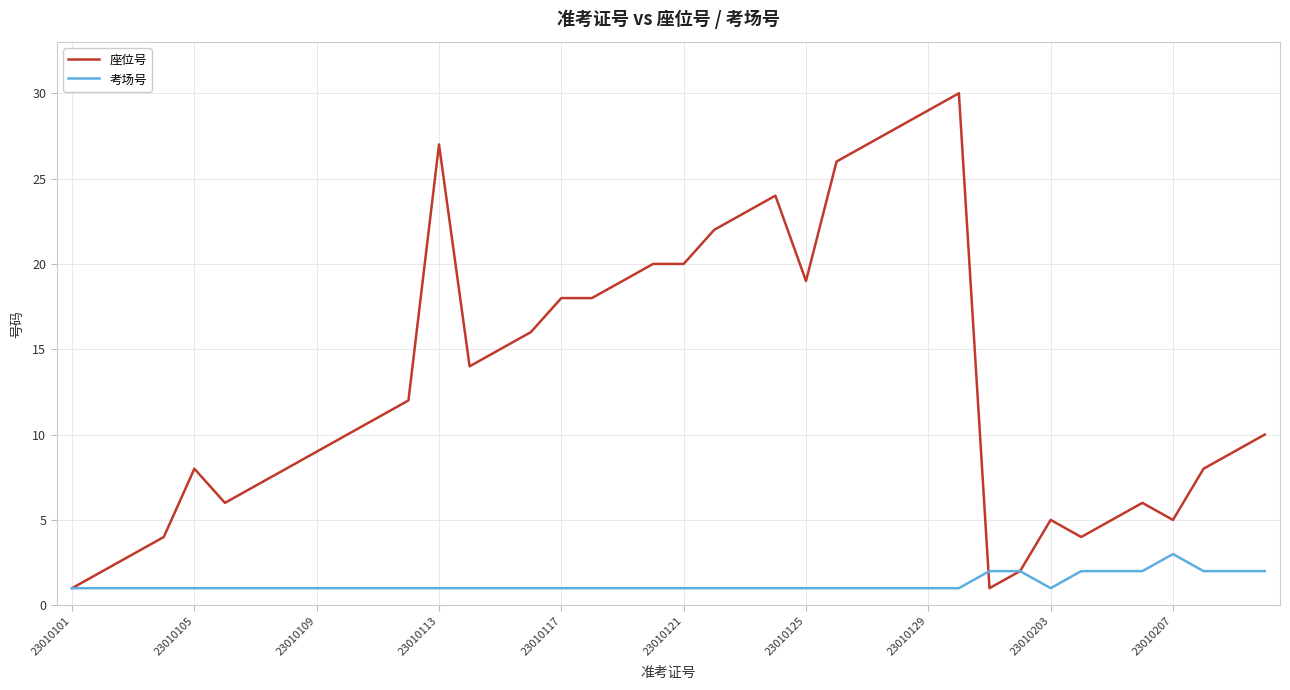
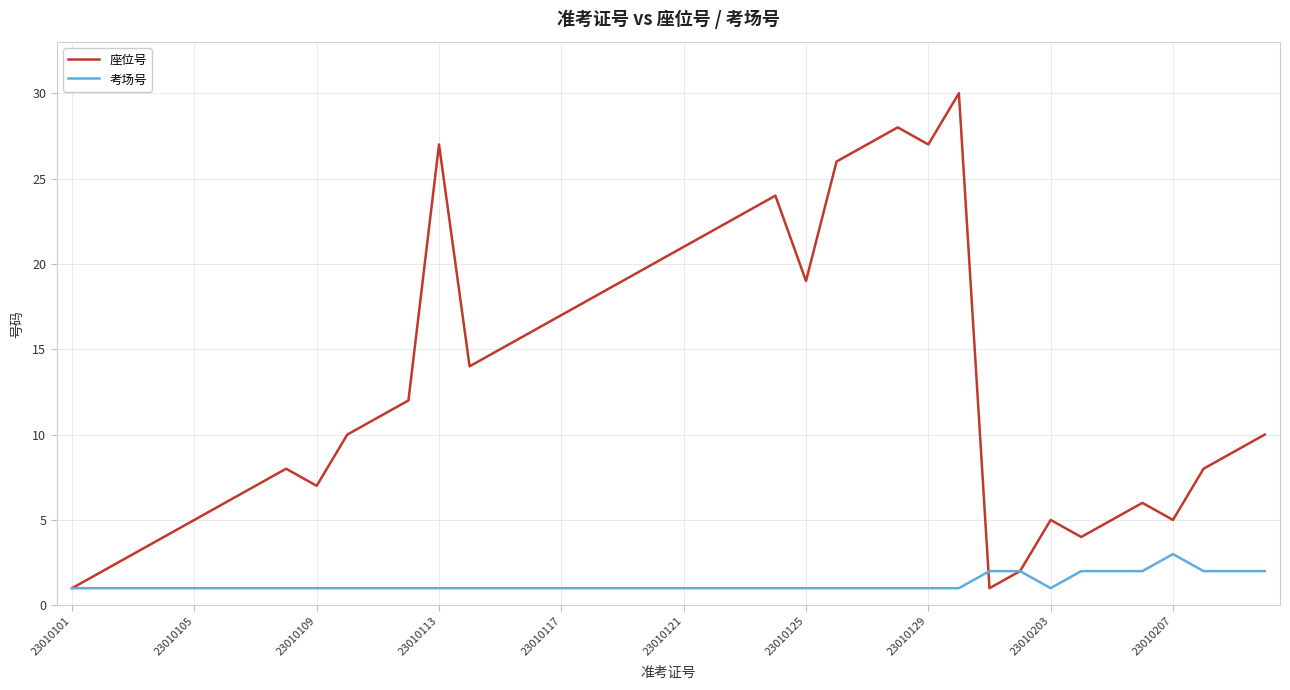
  {
    "座位号": {
-     "23010105": 8,
-     "23010109": 9,
+     "23010105": 5,
+     "23010109": 7,
      "23010113": 27,
-     "23010117": 18,
-     "23010121": 20,
+     "23010117": 17,
+     "23010121": 21,
      "23010125": 19,
-     "23010129": 29,
+     "23010129": 27,
      "23010203": 5,
      "23010207": 5
    },
    "考场号": {
      "23010105": 1,
      "23010109": 1,
      "23010113": 1,
      "23010117": 1,
      "23010121": 1,
      "23010125": 1,
      "23010129": 1,
      "23010203": 1,
      "23010207": 3
    }
  }
